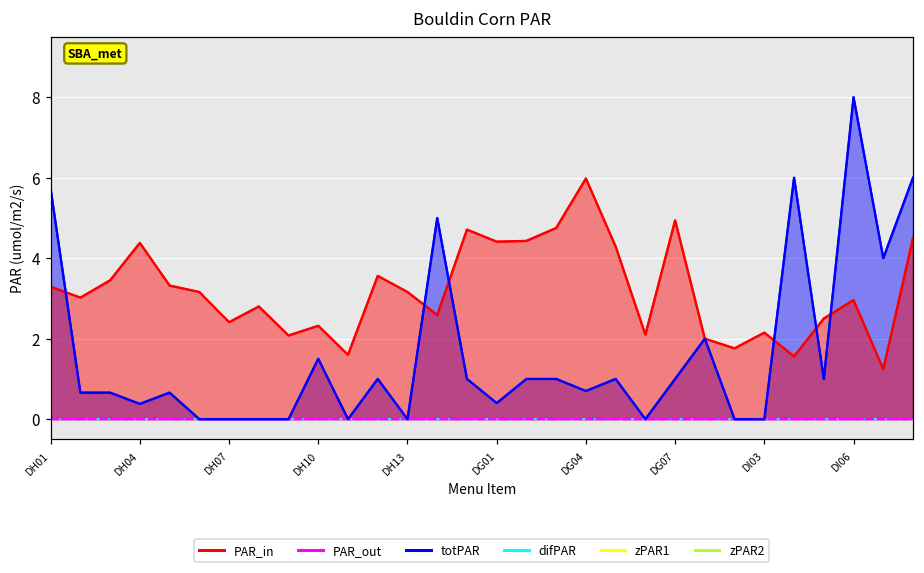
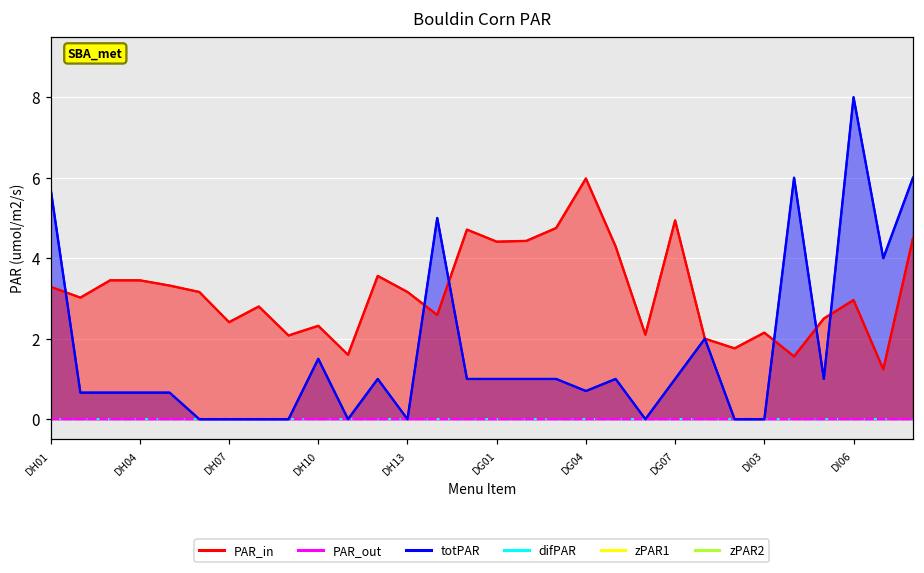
  {
    "PAR_out": {
      "DH01": 0.0,
      "DH04": 0.0,
      "DH10": 0.0,
      "DG01": 0.0,
      "DG04": 0.0,
      "DG07": 0.0,
      "DI06": 0.0
    },
    "totPAR": {
      "DH01": 5.7,
-     "DH04": 0.4,
+     "DH04": 0.7,
      "DH10": 1.5,
-     "DG01": 0.4,
+     "DG01": 1.0,
      "DG04": 0.7,
      "DG07": 1.0,
      "DI06": 8.0
    },
    "PAR_in": {
      "DH01": 3.3,
-     "DH04": 4.4,
+     "DH04": 3.5,
      "DH07": 2.4,
      "DH10": 2.3,
      "DH13": 3.2,
      "DG01": 4.4,
      "DG04": 6.0,
      "DG07": 4.9,
      "DI03": 2.2,
      "DI06": 3.0
    }
  }
